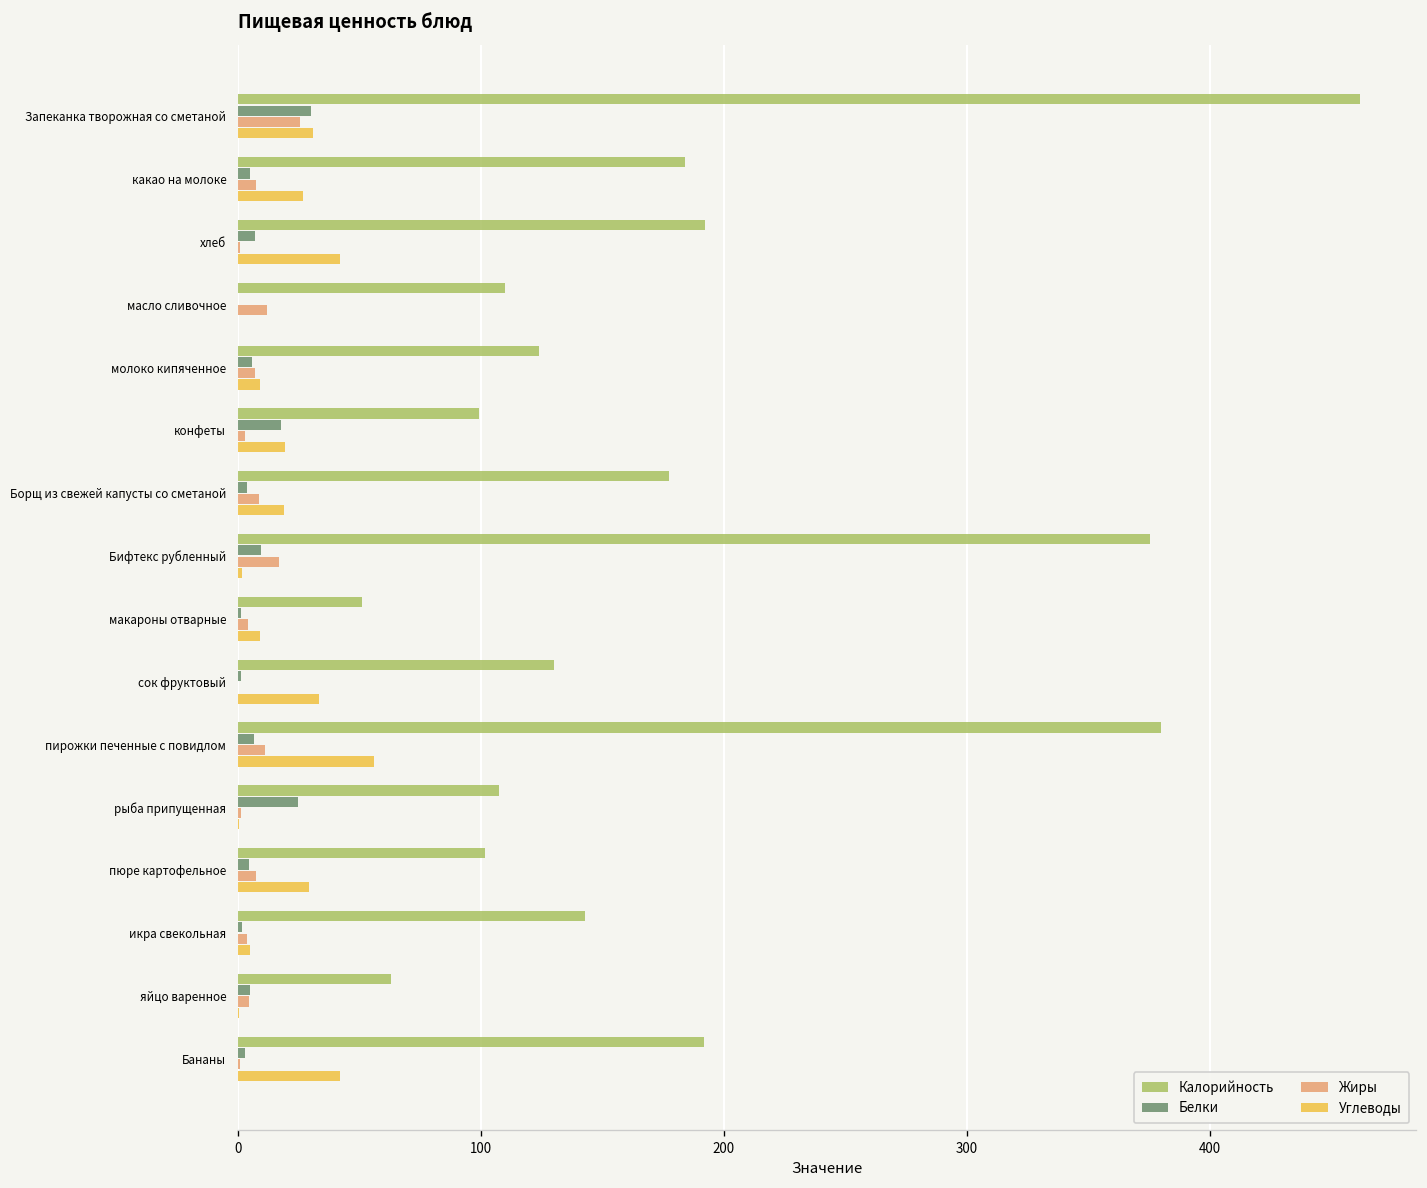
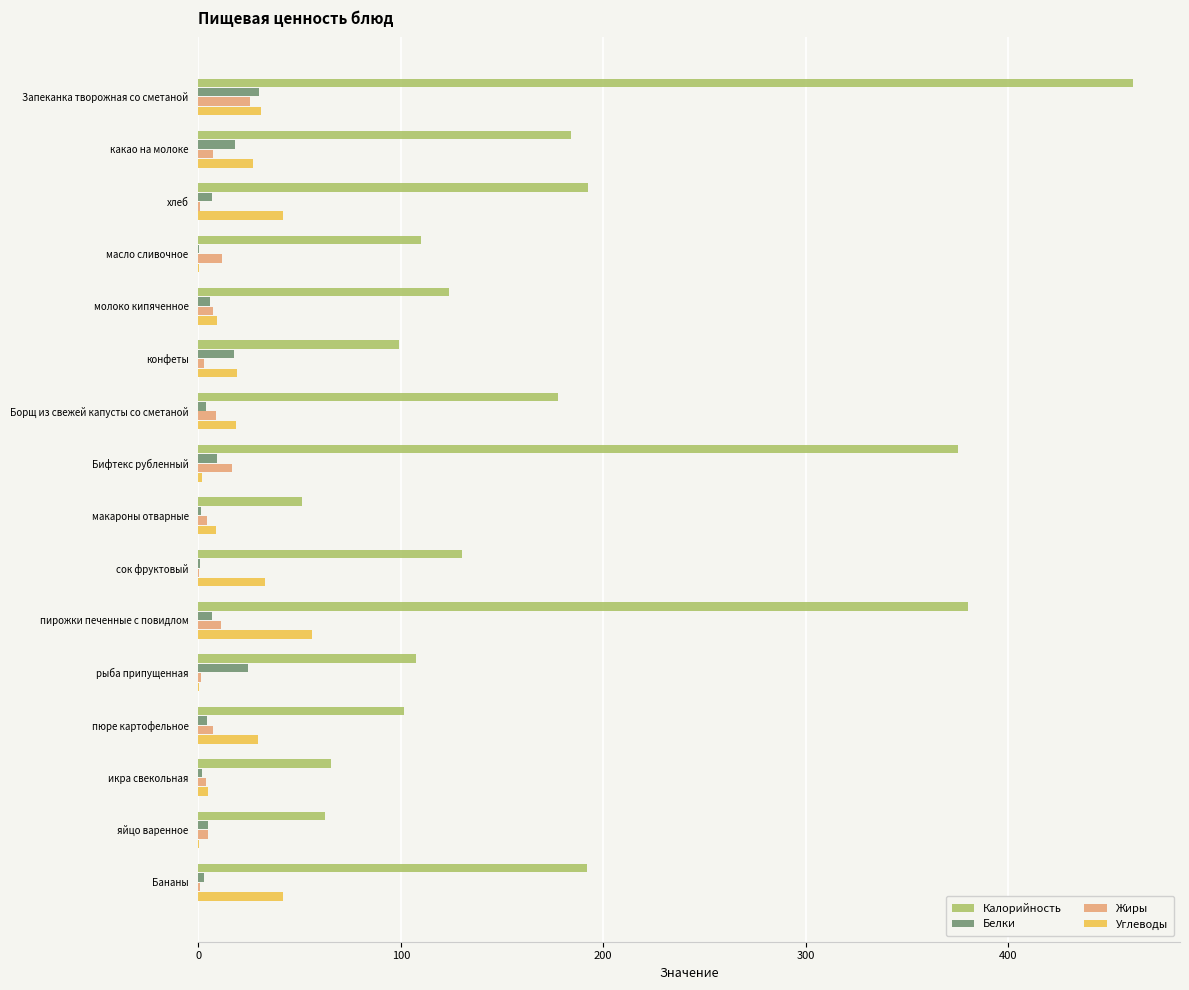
  {
    "Калорийность": {
      "Запеканка творожная со сметаной": 462,
      "какао на молоке": 184,
      "хлеб": 192,
      "масло сливочное": 110,
      "молоко кипяченное": 124,
      "конфеты": 99,
      "Борщ из свежей капусты со сметаной": 177,
      "Бифтекс рубленный": 375,
      "макароны отварные": 51,
      "сок фруктовый": 130,
      "пирожки печенные с повидлом": 380,
      "рыба припущенная": 107,
      "пюре картофельное": 102,
-     "икра свекольная": 143,
+     "икра свекольная": 66,
      "яйцо варенное": 63,
      "Бананы": 192
    },
    "Белки": {
      "Запеканка творожная со сметаной": 30,
-     "какао на молоке": 5,
+     "какао на молоке": 18,
      "хлеб": 7,
      "молоко кипяченное": 6,
      "конфеты": 18,
      "Борщ из свежей капусты со сметаной": 4,
      "Бифтекс рубленный": 9,
      "макароны отварные": 1,
      "пирожки печенные с повидлом": 7,
      "рыба припущенная": 25,
      "пюре картофельное": 4,
      "икра свекольная": 2,
      "яйцо варенное": 5,
      "Бананы": 3
    }
  }
